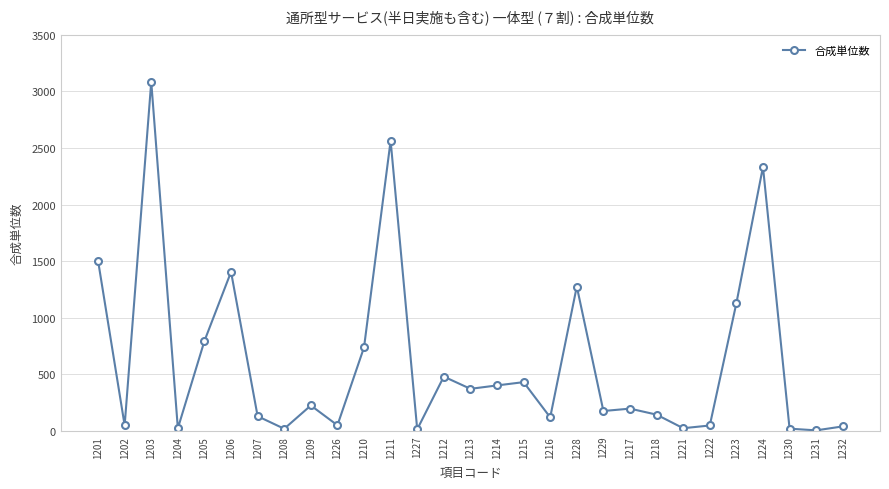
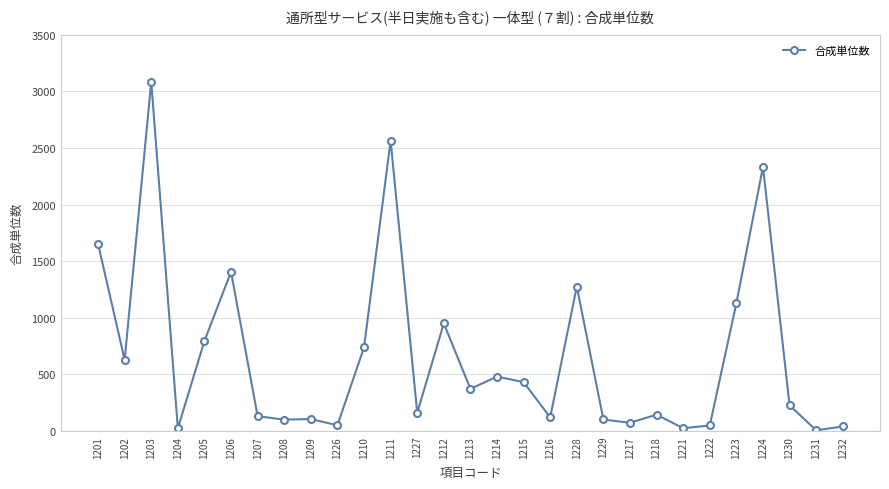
  {
-   "1201": 1500,
-   "1202": 50,
+   "1201": 1650,
+   "1202": 630,
    "1203": 3090,
    "1204": 20,
    "1205": 800,
    "1206": 1410,
    "1207": 130,
-   "1208": 20,
-   "1209": 230,
+   "1208": 100,
+   "1209": 110,
    "1226": 50,
    "1210": 740,
    "1211": 2560,
-   "1227": 10,
-   "1212": 480,
+   "1227": 160,
+   "1212": 950,
    "1213": 370,
-   "1214": 400,
+   "1214": 480,
    "1215": 430,
    "1216": 120,
    "1228": 1280,
-   "1229": 180,
-   "1217": 200,
+   "1229": 100,
+   "1217": 70,
    "1218": 140,
    "1221": 20,
    "1222": 50,
    "1223": 1130,
    "1224": 2330,
-   "1230": 20,
+   "1230": 230,
    "1231": 10,
    "1232": 40
  }
